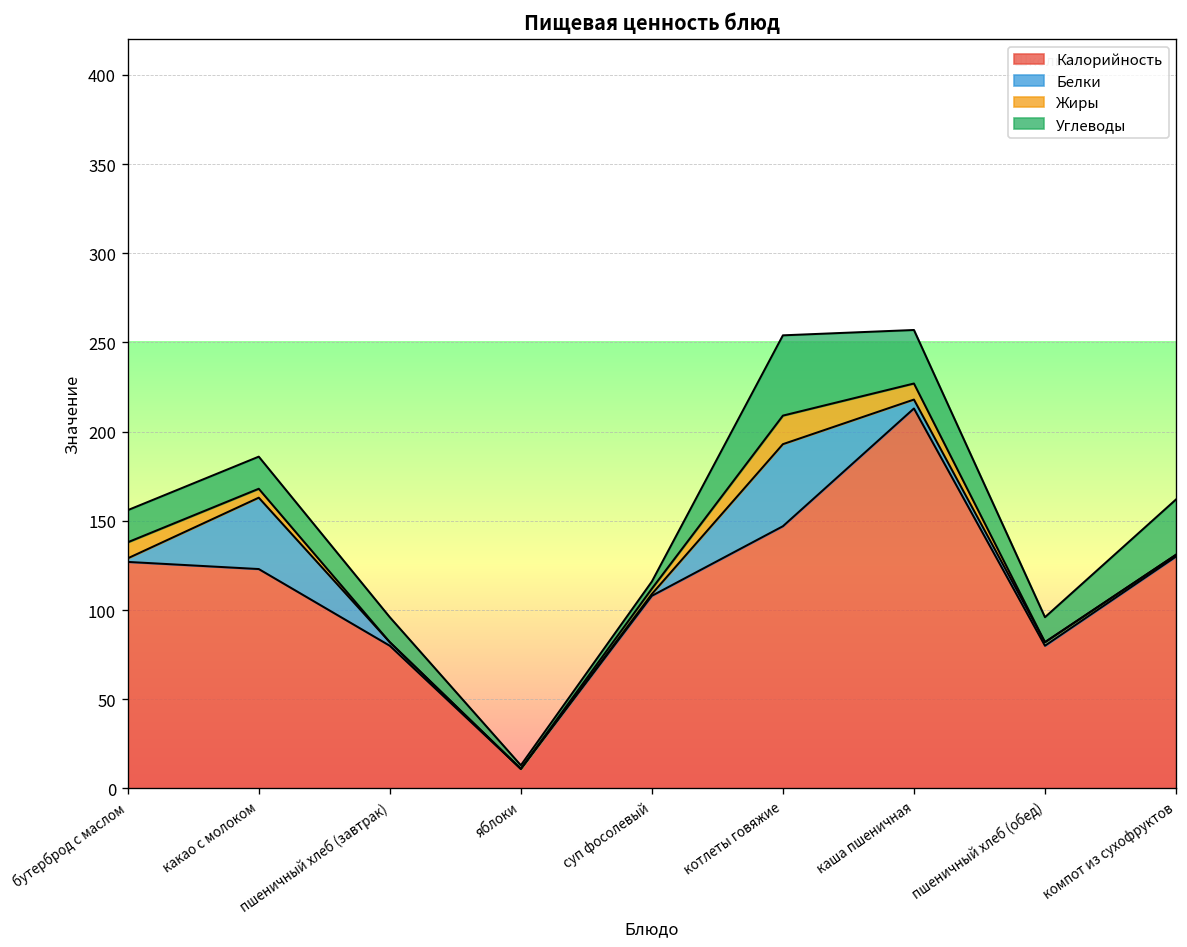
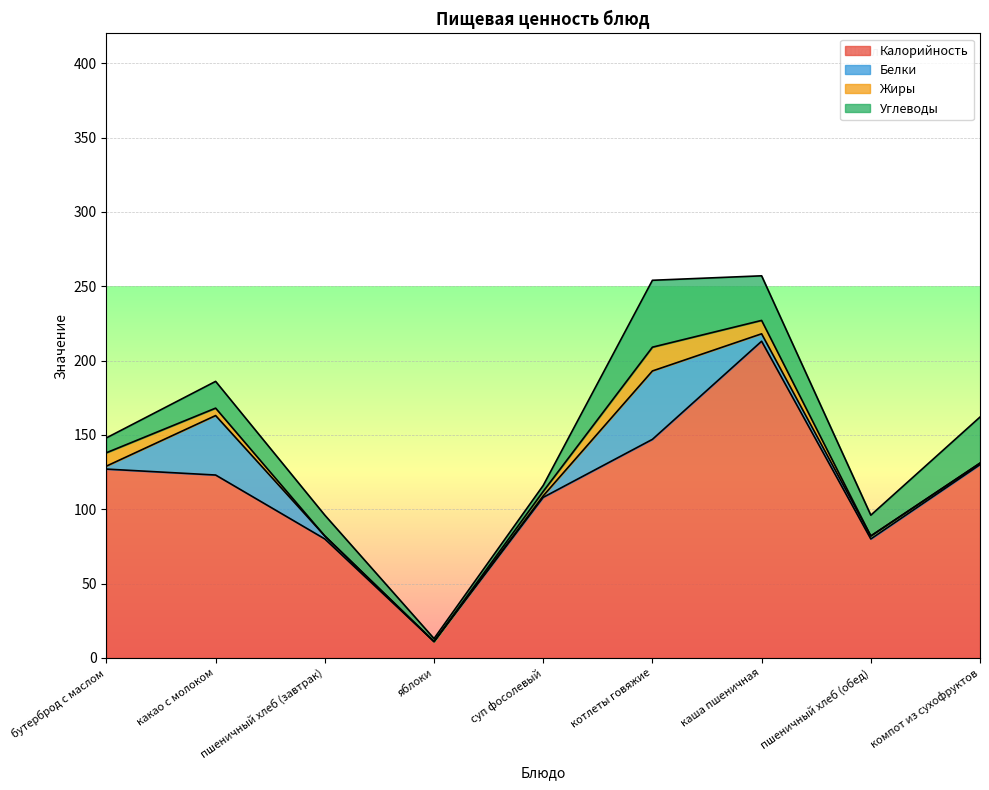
  {
    "Калорийность": {
      "бутерброд с маслом": 127,
      "какао с молоком": 123,
      "пшеничный хлеб (завтрак)": 80,
      "котлеты говяжие": 147,
      "каша пшеничная": 213,
      "пшеничный хлеб (обед)": 80
    },
    "Белки": {
      "бутерброд с маслом": 2,
      "какао с молоком": 40,
      "котлеты говяжие": 46,
      "каша пшеничная": 5
    },
    "Жиры": {
      "бутерброд с маслом": 9,
      "какао с молоком": 5,
      "суп фосолевый": 3,
      "котлеты говяжие": 16,
      "каша пшеничная": 9
    },
    "Углеводы": {
-     "бутерброд с маслом": 18,
+     "бутерброд с маслом": 10,
      "какао с молоком": 18,
      "пшеничный хлеб (завтрак)": 14,
      "яблоки": 2,
      "суп фосолевый": 4,
      "котлеты говяжие": 45,
      "каша пшеничная": 30,
      "пшеничный хлеб (обед)": 14,
      "компот из сухофруктов": 31
    }
  }
